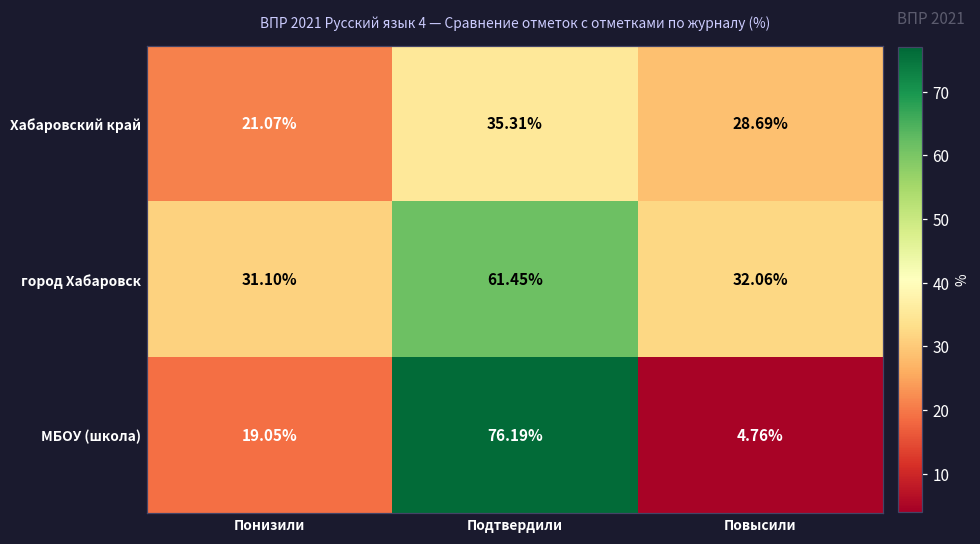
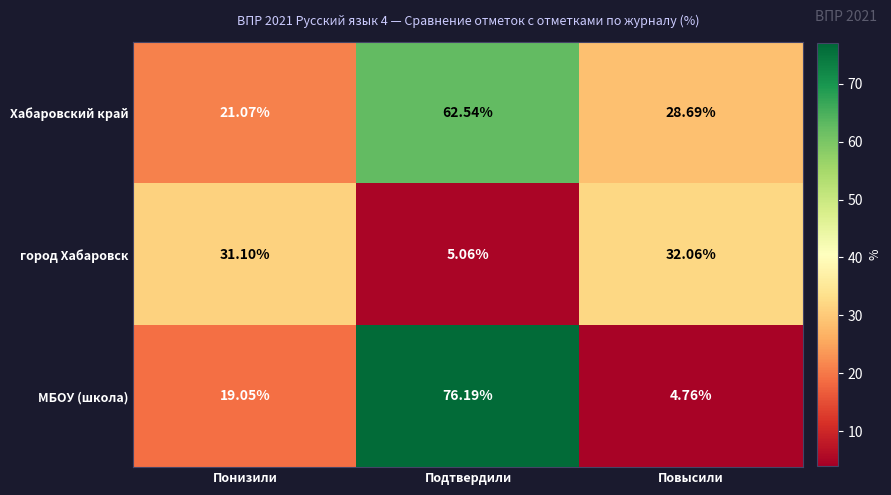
  {
    "Хабаровский край": {
      "Понизили": "21.07%",
-     "Подтвердили": "35.31%",
+     "Подтвердили": "62.54%",
      "Повысили": "28.69%"
    },
    "город Хабаровск": {
      "Понизили": "31.10%",
-     "Подтвердили": "61.45%",
+     "Подтвердили": "5.06%",
      "Повысили": "32.06%"
    },
    "МБОУ (школа)": {
      "Понизили": "19.05%",
      "Подтвердили": "76.19%",
      "Повысили": "4.76%"
    }
  }
